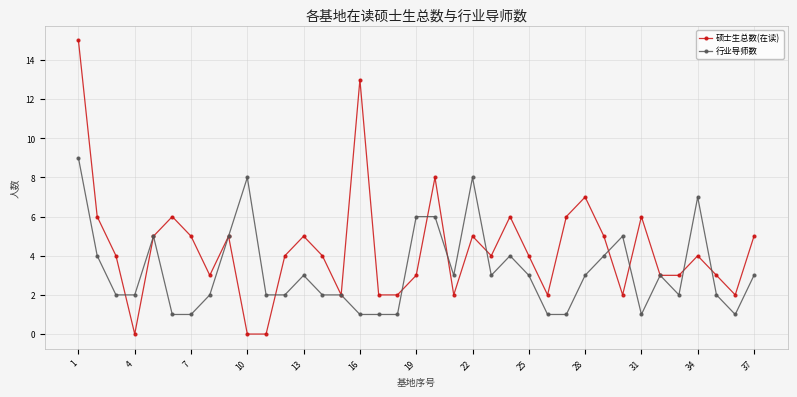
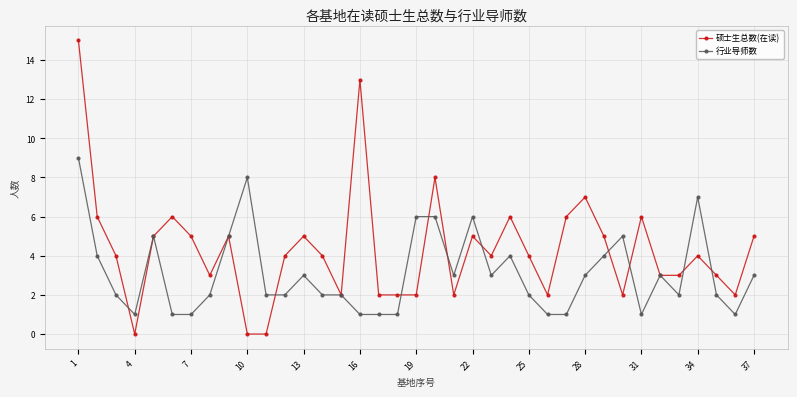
  {
    "硕士生总数(在读)": {
      "1": 15,
      "4": 0,
      "7": 5,
      "10": 0,
      "13": 5,
      "16": 13,
-     "19": 3,
+     "19": 2,
      "22": 5,
      "25": 4,
      "28": 7,
      "31": 6,
      "34": 4,
      "37": 5
    },
    "行业导师数": {
      "1": 9,
-     "4": 2,
+     "4": 1,
      "7": 1,
      "10": 8,
      "13": 3,
      "16": 1,
      "19": 6,
-     "22": 8,
-     "25": 3,
+     "22": 6,
+     "25": 2,
      "28": 3,
      "31": 1,
      "34": 7,
      "37": 3
    }
  }
